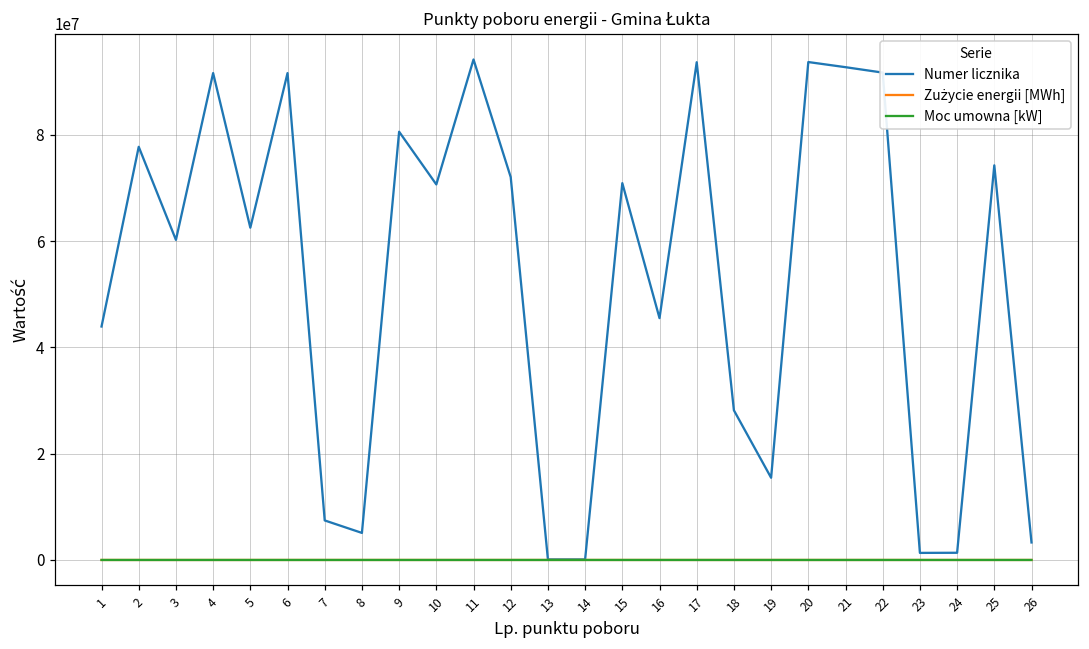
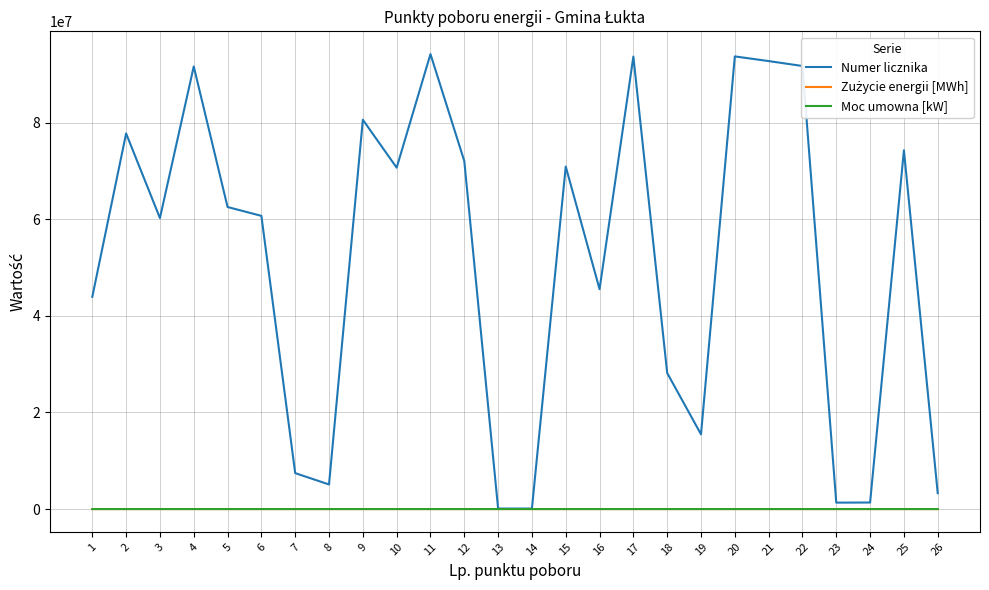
  {
    "Numer licznika": {
      "1": 44000000,
      "2": 78000000,
      "3": 60000000,
      "4": 92000000,
      "5": 63000000,
-     "6": 92000000,
+     "6": 61000000,
      "7": 7000000,
      "8": 5000000,
      "9": 81000000,
      "10": 71000000,
      "11": 94000000,
      "12": 72000000,
      "15": 71000000,
      "16": 46000000,
      "17": 94000000,
      "18": 28000000,
      "19": 15000000,
      "20": 94000000,
      "21": 93000000,
      "23": 1000000,
      "24": 1000000,
      "25": 74000000,
      "26": 3000000
    },
    "Moc umowna [kW]": {
      "1": 0,
      "2": 0,
      "3": 0,
      "4": 0,
      "5": 0,
      "6": 0,
      "7": 0,
      "8": 0,
      "9": 0,
      "10": 0,
      "11": 0,
      "12": 0,
      "15": 0,
      "16": 0,
      "17": 0,
      "18": 0,
      "19": 0,
      "20": 0,
      "21": 0,
      "22": 0,
      "23": 0,
      "24": 0,
      "25": 0,
      "26": 0
    }
  }
